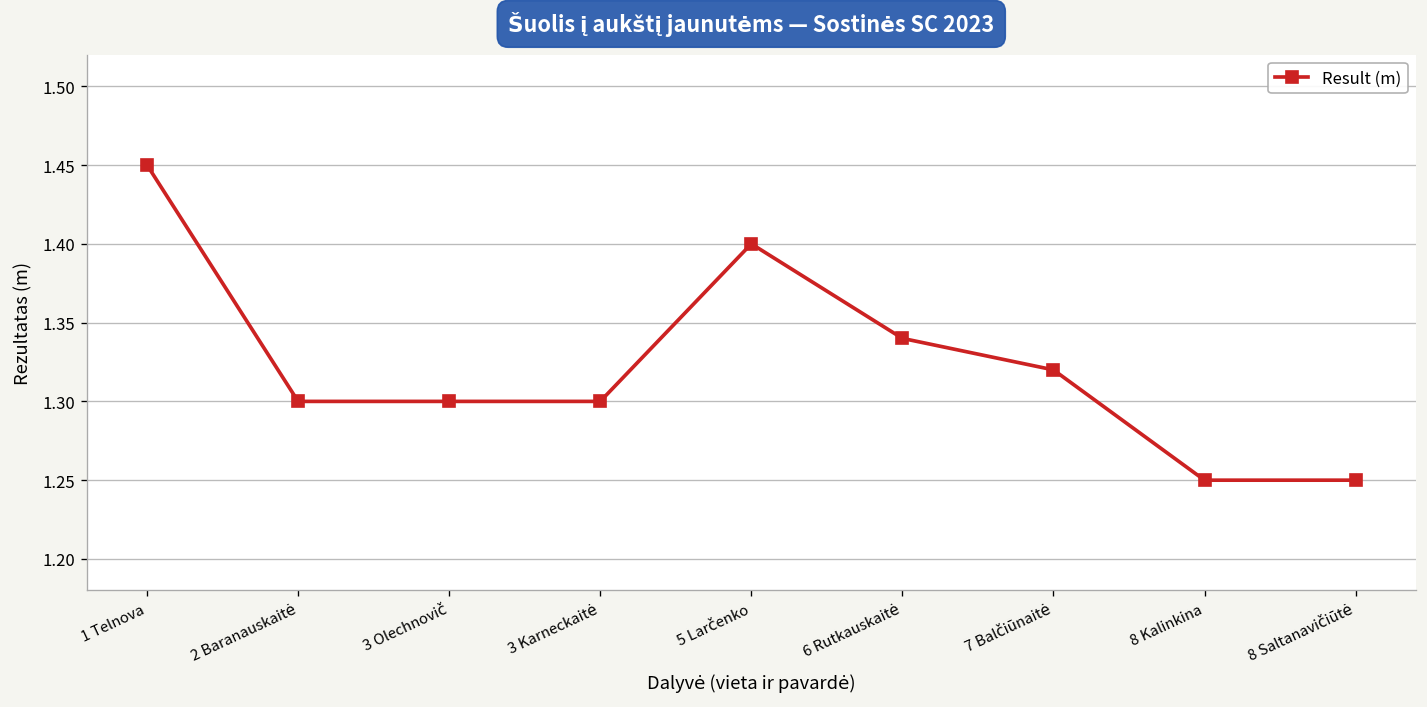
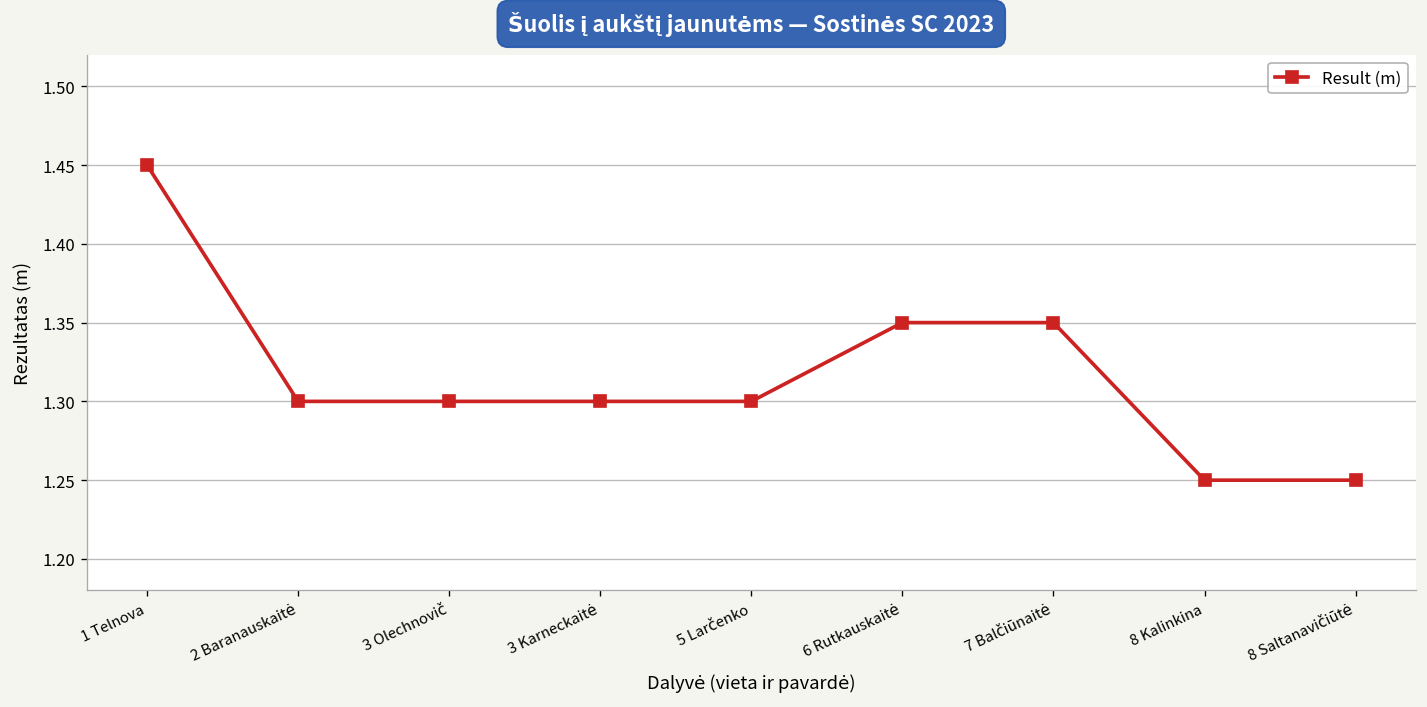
  {
    "1 Telnova": 1.45,
    "2 Baranauskaitė": 1.30,
    "3 Olechnovič": 1.30,
    "3 Karneckaitė": 1.30,
-   "5 Larčenko": 1.4,
-   "6 Rutkauskaitė": 1.34,
-   "7 Balčiūnaitė": 1.32,
+   "5 Larčenko": 1.3,
+   "6 Rutkauskaitė": 1.35,
+   "7 Balčiūnaitė": 1.35,
    "8 Kalinkina": 1.25,
    "8 Saltanavičiūtė": 1.25
  }
